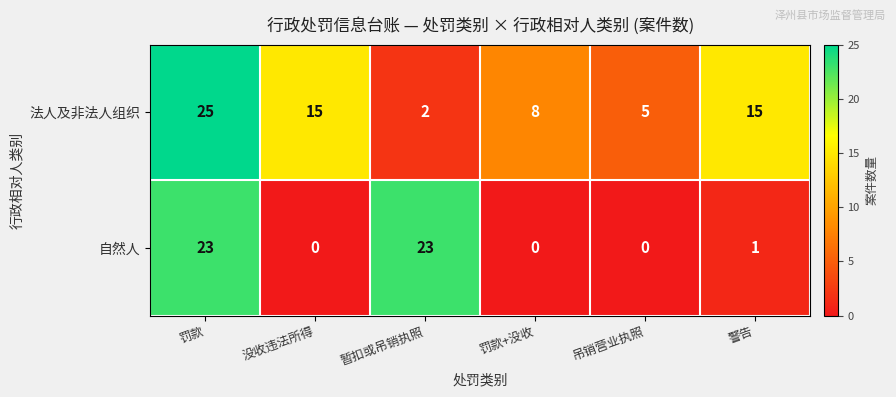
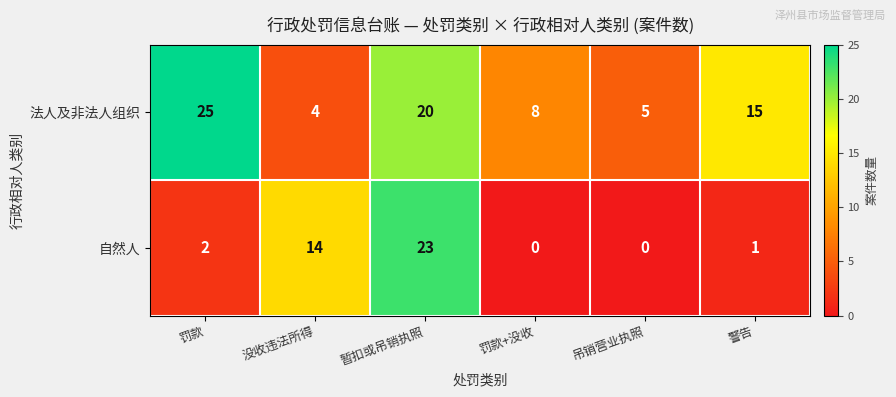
  {
    "法人及非法人组织": {
      "罚款": 25,
-     "没收违法所得": 15,
-     "暂扣或吊销执照": 2,
+     "没收违法所得": 4,
+     "暂扣或吊销执照": 20,
      "罚款+没收": 8,
      "吊销营业执照": 5,
      "警告": 15
    },
    "自然人": {
-     "罚款": 23,
-     "没收违法所得": 0,
+     "罚款": 2,
+     "没收违法所得": 14,
      "暂扣或吊销执照": 23,
      "罚款+没收": 0,
      "吊销营业执照": 0,
      "警告": 1
    }
  }
